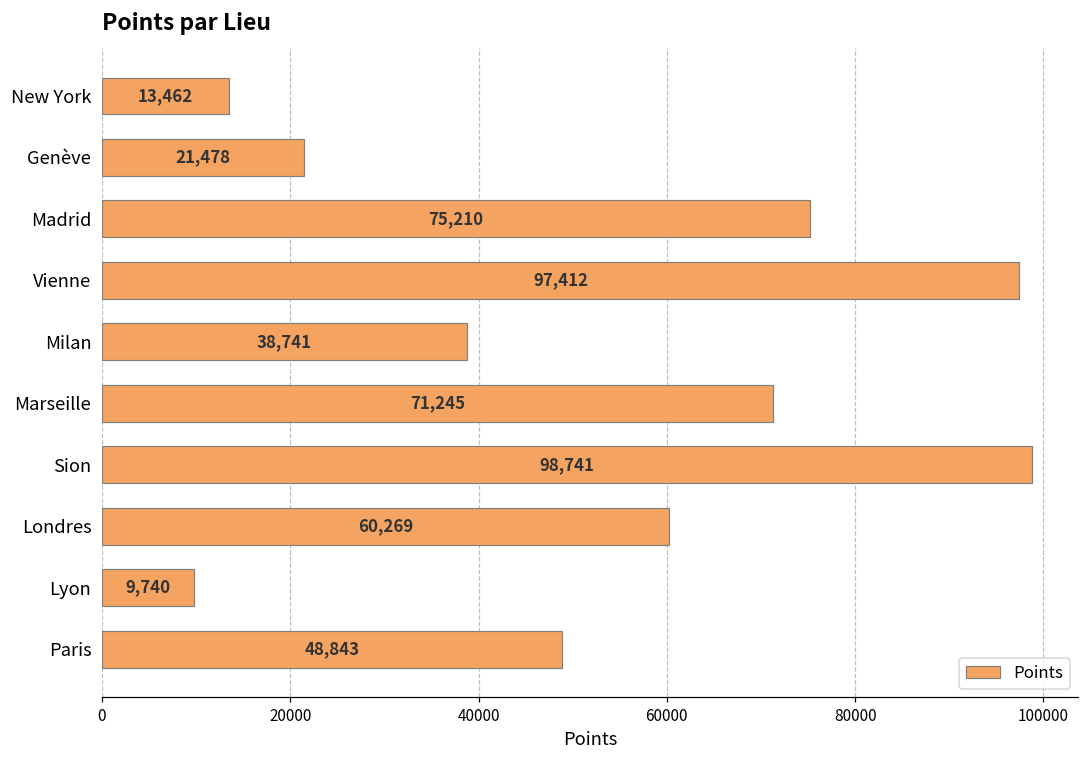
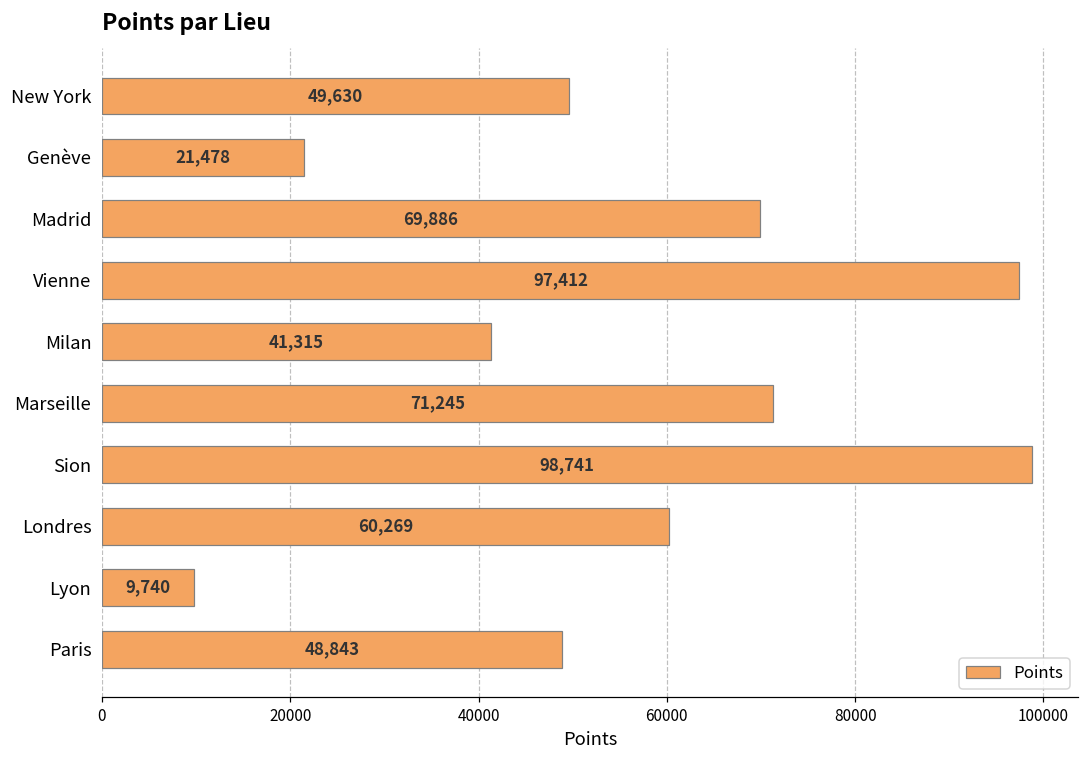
  {
-   "New York": "13,462",
+   "New York": "49,630",
    "Genève": "21,478",
-   "Madrid": "75,210",
+   "Madrid": "69,886",
    "Vienne": "97,412",
-   "Milan": "38,741",
+   "Milan": "41,315",
    "Marseille": "71,245",
    "Sion": "98,741",
    "Londres": "60,269",
    "Lyon": "9,740",
    "Paris": "48,843"
  }
